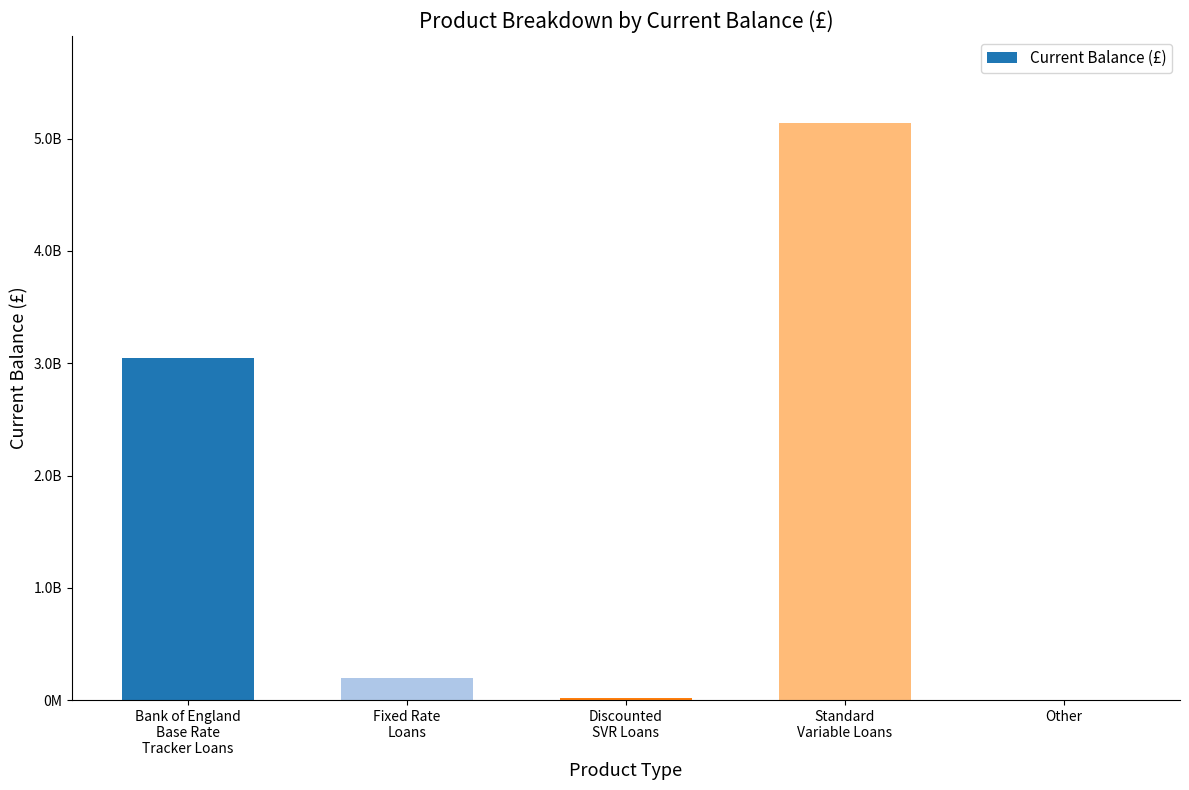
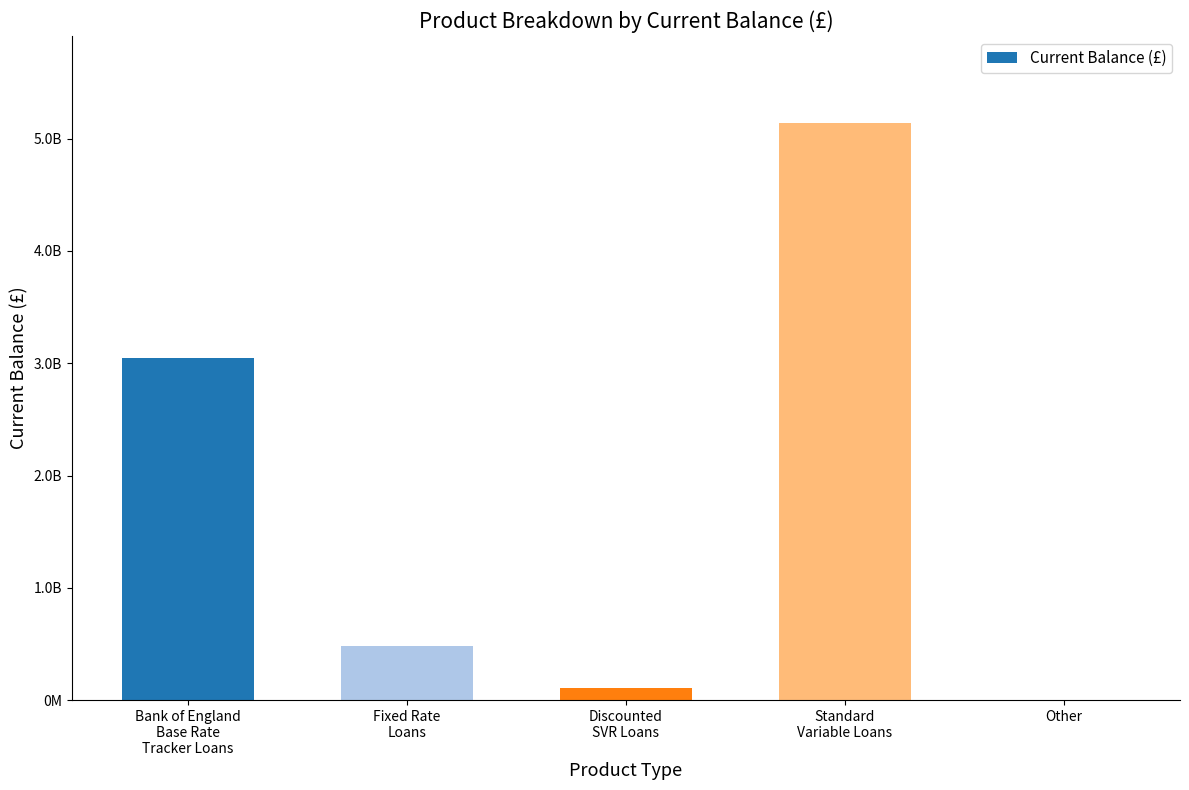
  {
    "Bank of England Base Rate Tracker Loans": 3040000000,
-   "Fixed Rate Loans": 200000000,
-   "Discounted SVR Loans": 30000000,
+   "Fixed Rate Loans": 490000000,
+   "Discounted SVR Loans": 110000000,
    "Standard Variable Loans": 5140000000
  }
